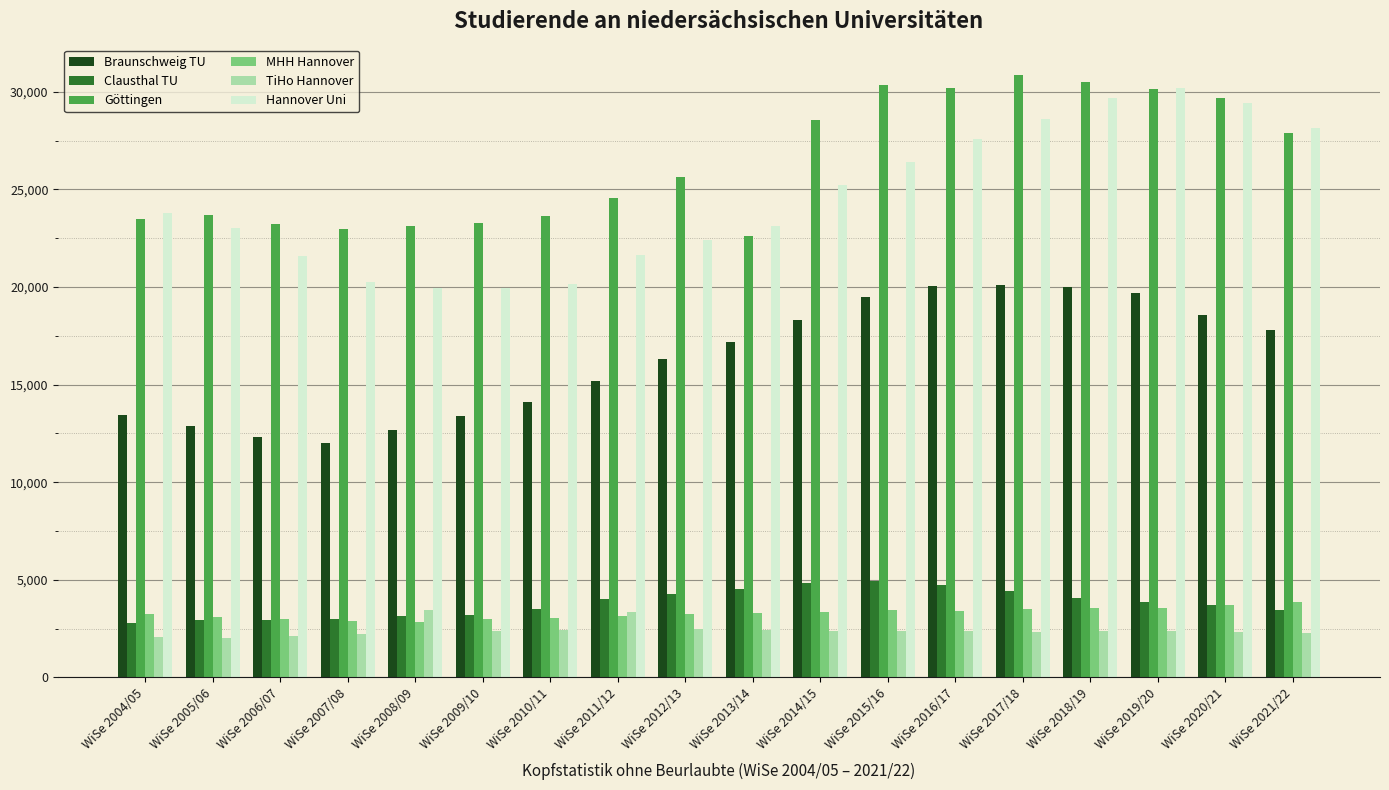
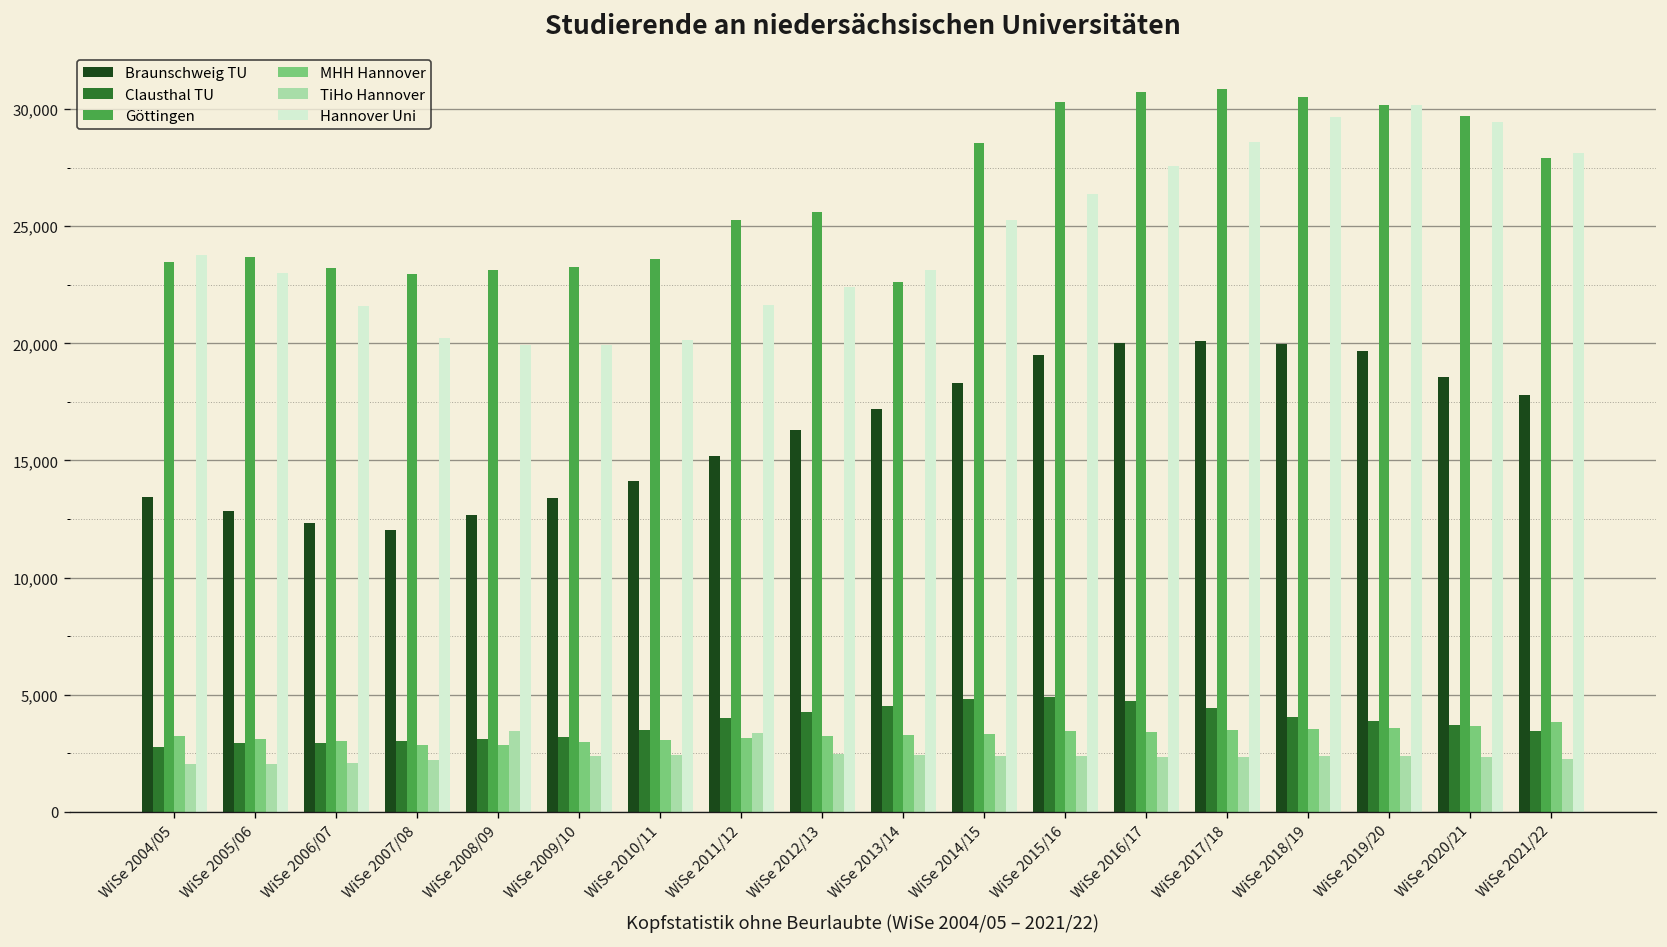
  {
    "Göttingen": {
      "WiSe 2004/05": "23,500",
      "WiSe 2005/06": "23,700",
      "WiSe 2006/07": "23,200",
      "WiSe 2007/08": "23,000",
      "WiSe 2008/09": "23,100",
      "WiSe 2009/10": "23,300",
      "WiSe 2010/11": "23,600",
-     "WiSe 2011/12": "24,600",
+     "WiSe 2011/12": "25,300",
      "WiSe 2012/13": "25,600",
      "WiSe 2013/14": "22,600",
      "WiSe 2014/15": "28,500",
      "WiSe 2015/16": "30,300",
-     "WiSe 2016/17": "30,200",
+     "WiSe 2016/17": "30,700",
      "WiSe 2017/18": "30,900",
      "WiSe 2018/19": "30,500",
      "WiSe 2019/20": "30,200",
      "WiSe 2020/21": "29,700",
      "WiSe 2021/22": "27,900"
    },
    "MHH Hannover": {
      "WiSe 2004/05": "3,200",
      "WiSe 2005/06": "3,100",
      "WiSe 2006/07": "3,000",
      "WiSe 2007/08": "2,900",
      "WiSe 2008/09": "2,800",
      "WiSe 2009/10": "3,000",
      "WiSe 2010/11": "3,100",
      "WiSe 2011/12": "3,100",
      "WiSe 2012/13": "3,300",
      "WiSe 2013/14": "3,300",
      "WiSe 2014/15": "3,300",
      "WiSe 2015/16": "3,400",
      "WiSe 2016/17": "3,400",
      "WiSe 2017/18": "3,500",
      "WiSe 2018/19": "3,600",
      "WiSe 2019/20": "3,600",
      "WiSe 2020/21": "3,700",
      "WiSe 2021/22": "3,800"
    },
    "TiHo Hannover": {
      "WiSe 2004/05": "2,000",
      "WiSe 2005/06": "2,000",
      "WiSe 2006/07": "2,100",
      "WiSe 2007/08": "2,200",
      "WiSe 2008/09": "3,400",
      "WiSe 2009/10": "2,400",
      "WiSe 2010/11": "2,400",
      "WiSe 2011/12": "3,400",
      "WiSe 2012/13": "2,500",
      "WiSe 2013/14": "2,400",
      "WiSe 2014/15": "2,400",
      "WiSe 2015/16": "2,400",
      "WiSe 2016/17": "2,400",
      "WiSe 2017/18": "2,300",
      "WiSe 2018/19": "2,400",
      "WiSe 2019/20": "2,400",
      "WiSe 2020/21": "2,300",
      "WiSe 2021/22": "2,300"
    },
    "Hannover Uni": {
      "WiSe 2004/05": "23,800",
      "WiSe 2005/06": "23,000",
      "WiSe 2006/07": "21,600",
      "WiSe 2007/08": "20,200",
      "WiSe 2008/09": "19,900",
      "WiSe 2009/10": "19,900",
      "WiSe 2010/11": "20,200",
      "WiSe 2011/12": "21,600",
      "WiSe 2012/13": "22,400",
      "WiSe 2013/14": "23,100",
      "WiSe 2014/15": "25,200",
      "WiSe 2015/16": "26,400",
      "WiSe 2016/17": "27,600",
      "WiSe 2017/18": "28,600",
      "WiSe 2018/19": "29,700",
      "WiSe 2019/20": "30,200",
      "WiSe 2020/21": "29,400",
      "WiSe 2021/22": "28,200"
    }
  }
